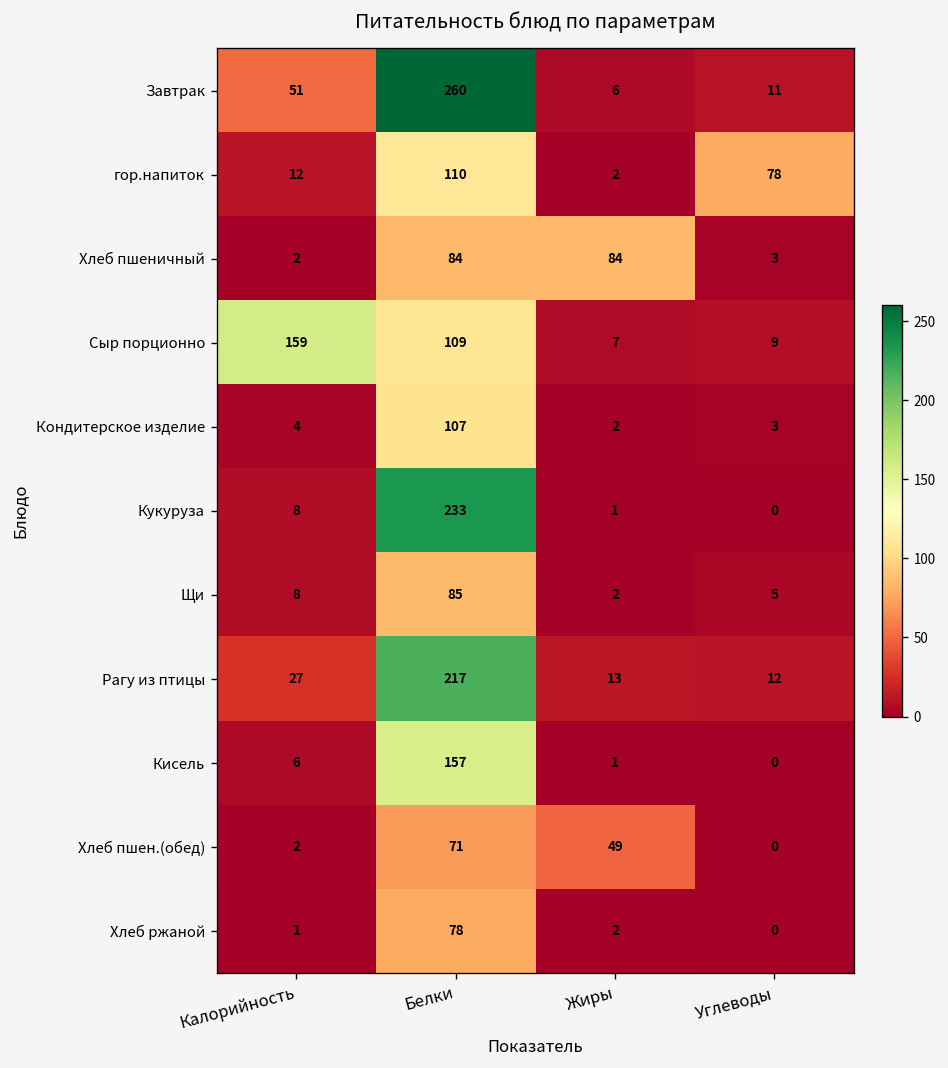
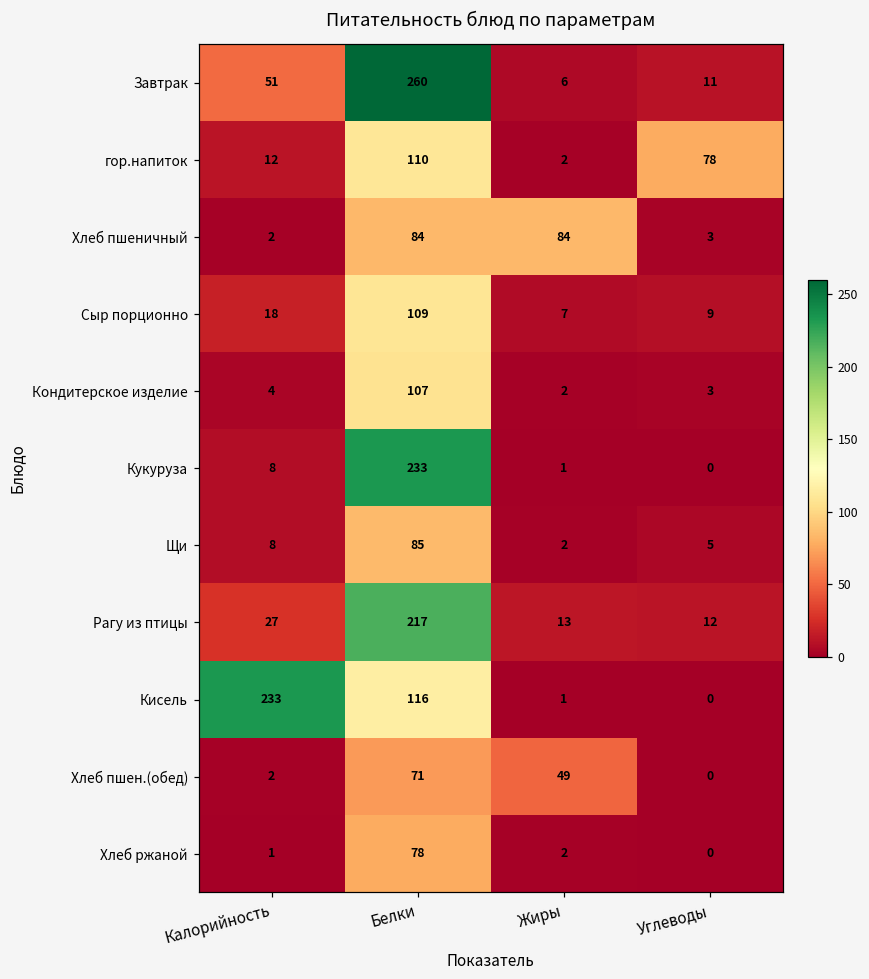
  {
    "Завтрак": {
      "Калорийность": 51,
      "Белки": 260,
      "Жиры": 6,
      "Углеводы": 11
    },
    "гор.напиток": {
      "Калорийность": 12,
      "Белки": 110,
      "Жиры": 2,
      "Углеводы": 78
    },
    "Хлеб пшеничный": {
      "Калорийность": 2,
      "Белки": 84,
      "Жиры": 84,
      "Углеводы": 3
    },
    "Сыр порционно": {
-     "Калорийность": 159,
+     "Калорийность": 18,
      "Белки": 109,
      "Жиры": 7,
      "Углеводы": 9
    },
    "Кондитерское изделие": {
      "Калорийность": 4,
      "Белки": 107,
      "Жиры": 2,
      "Углеводы": 3
    },
    "Кукуруза": {
      "Калорийность": 8,
      "Белки": 233,
      "Жиры": 1,
      "Углеводы": 0
    },
    "Щи": {
      "Калорийность": 8,
      "Белки": 85,
      "Жиры": 2,
      "Углеводы": 5
    },
    "Рагу из птицы": {
      "Калорийность": 27,
      "Белки": 217,
      "Жиры": 13,
      "Углеводы": 12
    },
    "Кисель": {
-     "Калорийность": 6,
-     "Белки": 157,
+     "Калорийность": 233,
+     "Белки": 116,
      "Жиры": 1,
      "Углеводы": 0
    },
    "Хлеб пшен.(обед)": {
      "Калорийность": 2,
      "Белки": 71,
      "Жиры": 49,
      "Углеводы": 0
    },
    "Хлеб ржаной": {
      "Калорийность": 1,
      "Белки": 78,
      "Жиры": 2,
      "Углеводы": 0
    }
  }
